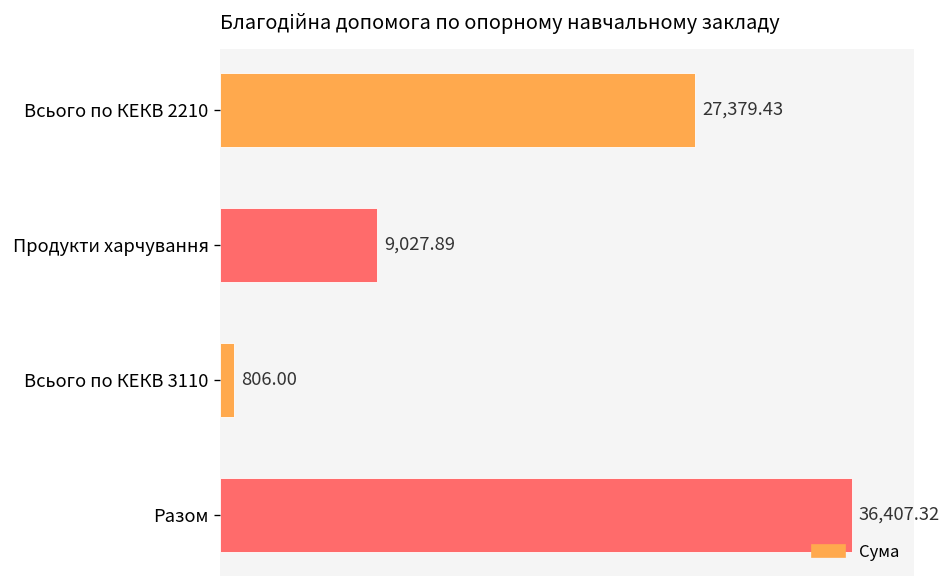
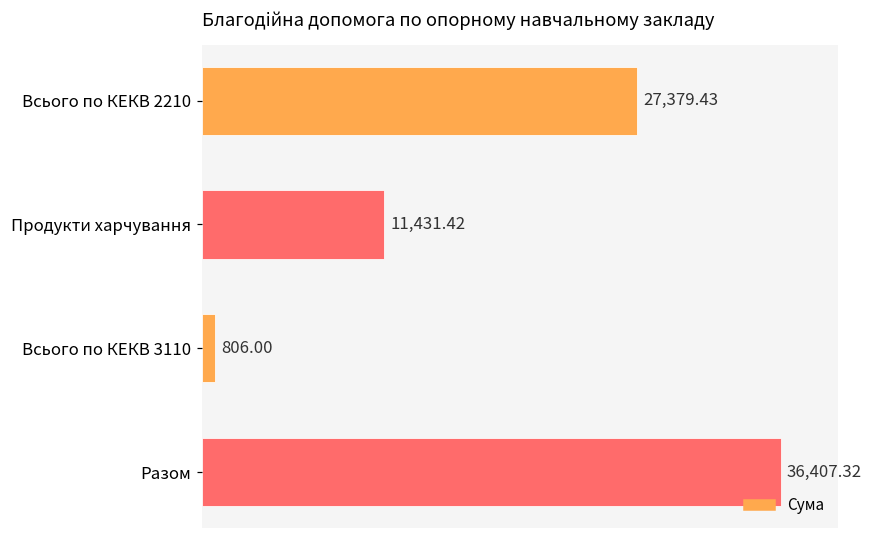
  {
    "Всього по КЕКВ 2210": "27,379.43",
-   "Продукти харчування": "9,027.89",
+   "Продукти харчування": "11,431.42",
    "Всього по КЕКВ 3110": "806.00",
    "Разом": "36,407.32"
  }
